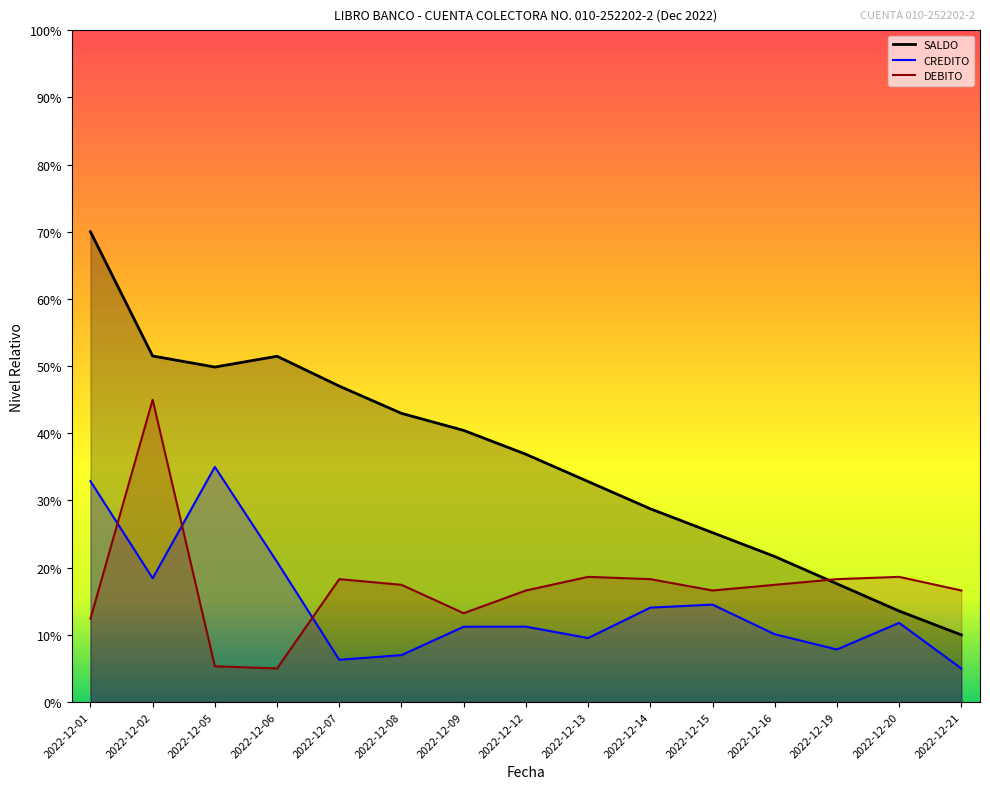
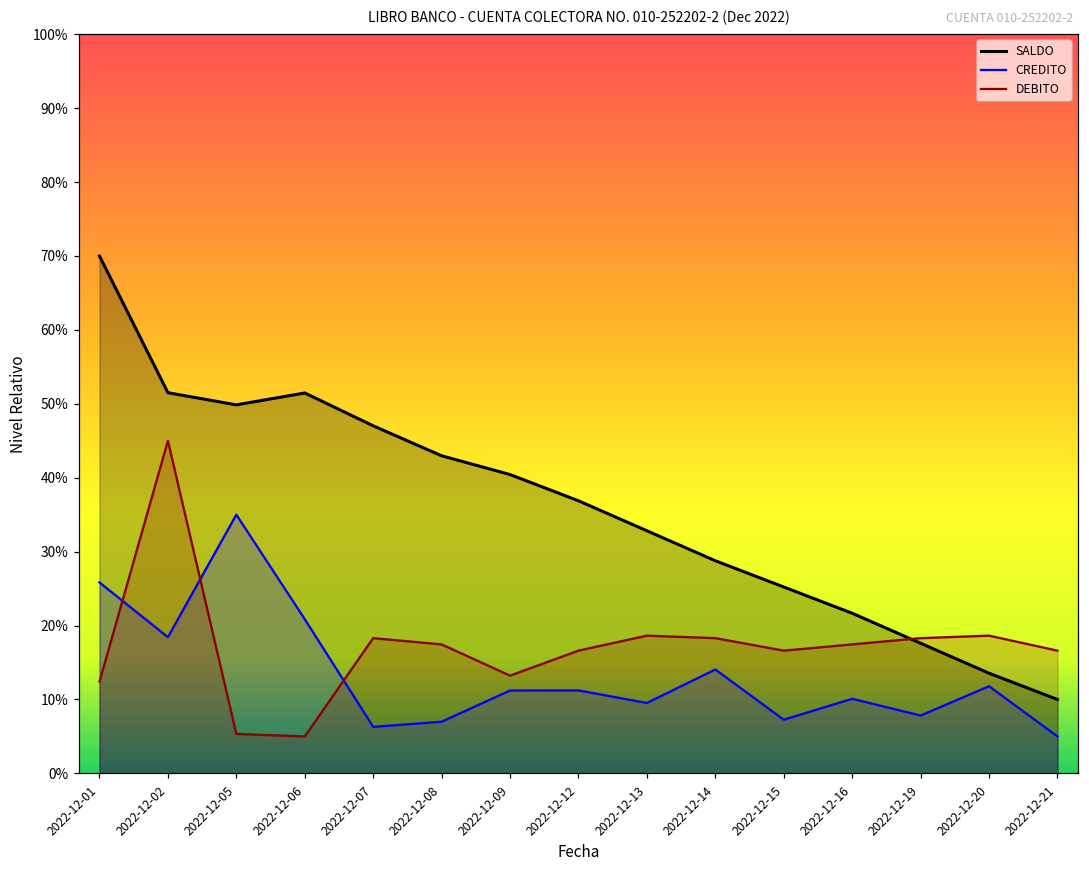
  {
    "CREDITO": {
-     "2022-12-01": "33%",
+     "2022-12-01": "26%",
      "2022-12-02": "18%",
      "2022-12-05": "35%",
      "2022-12-06": "21%",
      "2022-12-07": "6%",
      "2022-12-08": "7%",
      "2022-12-09": "11%",
      "2022-12-12": "11%",
      "2022-12-13": "10%",
      "2022-12-14": "14%",
-     "2022-12-15": "15%",
+     "2022-12-15": "7%",
      "2022-12-16": "10%",
      "2022-12-19": "8%",
      "2022-12-20": "12%",
      "2022-12-21": "5%"
    }
  }
